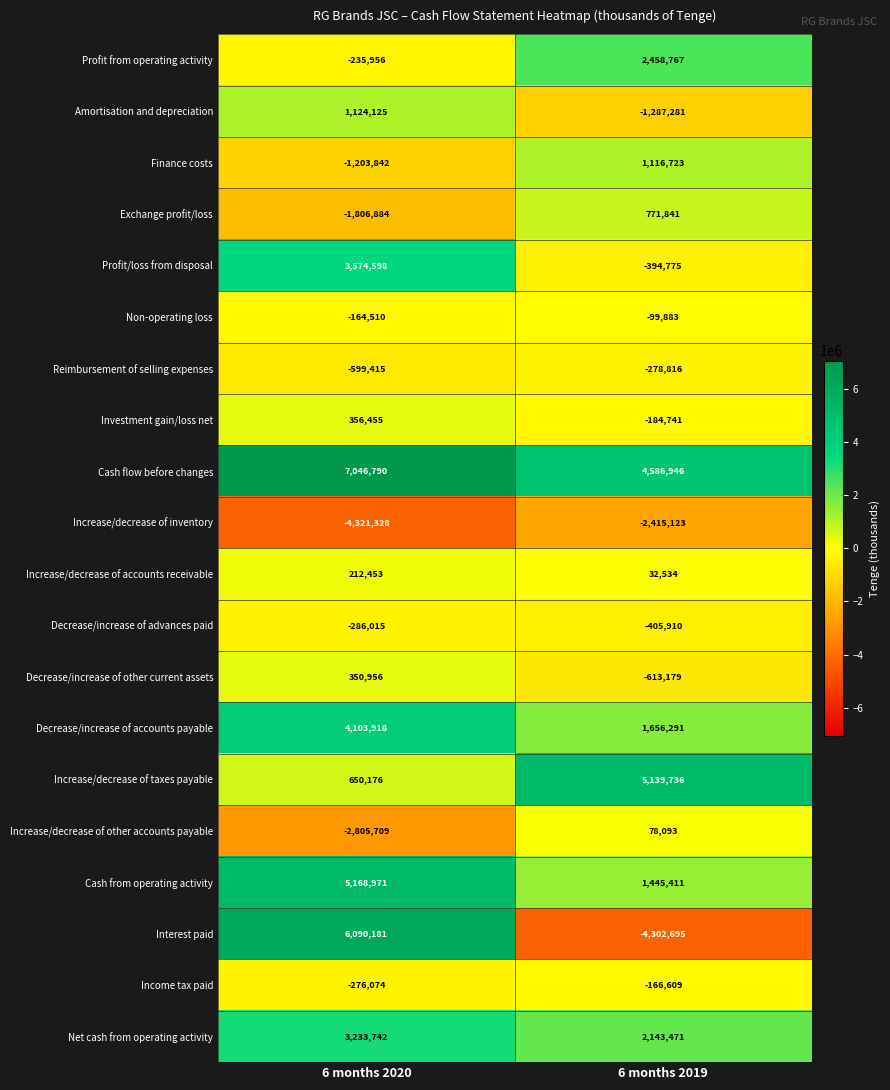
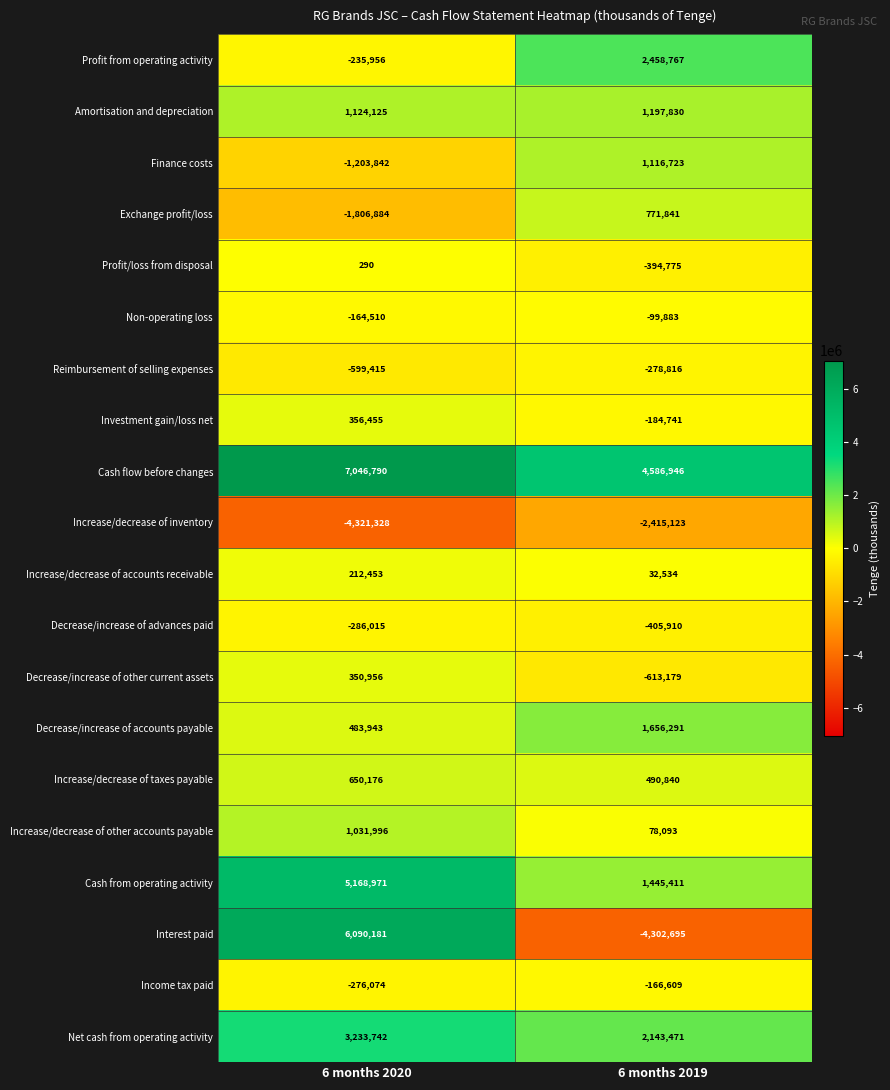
  {
    "Profit from operating activity": {
      "6 months 2020": "-235,956",
      "6 months 2019": "2,458,767"
    },
    "Amortisation and depreciation": {
      "6 months 2020": "1,124,125",
-     "6 months 2019": "-1,287,281"
+     "6 months 2019": "1,197,830"
    },
    "Finance costs": {
      "6 months 2020": "-1,203,842",
      "6 months 2019": "1,116,723"
    },
    "Exchange profit/loss": {
      "6 months 2020": "-1,806,884",
      "6 months 2019": "771,841"
    },
    "Profit/loss from disposal": {
-     "6 months 2020": "3,574,598",
+     "6 months 2020": "290",
      "6 months 2019": "-394,775"
    },
    "Non-operating loss": {
      "6 months 2020": "-164,510",
      "6 months 2019": "-99,883"
    },
    "Reimbursement of selling expenses": {
      "6 months 2020": "-599,415",
      "6 months 2019": "-278,816"
    },
    "Investment gain/loss net": {
      "6 months 2020": "356,455",
      "6 months 2019": "-184,741"
    },
    "Cash flow before changes": {
      "6 months 2020": "7,046,790",
      "6 months 2019": "4,586,946"
    },
    "Increase/decrease of inventory": {
      "6 months 2020": "-4,321,328",
      "6 months 2019": "-2,415,123"
    },
    "Increase/decrease of accounts receivable": {
      "6 months 2020": "212,453",
      "6 months 2019": "32,534"
    },
    "Decrease/increase of advances paid": {
      "6 months 2020": "-286,015",
      "6 months 2019": "-405,910"
    },
    "Decrease/increase of other current assets": {
      "6 months 2020": "350,956",
      "6 months 2019": "-613,179"
    },
    "Decrease/increase of accounts payable": {
-     "6 months 2020": "4,103,918",
+     "6 months 2020": "483,943",
      "6 months 2019": "1,656,291"
    },
    "Increase/decrease of taxes payable": {
      "6 months 2020": "650,176",
-     "6 months 2019": "5,139,736"
+     "6 months 2019": "490,840"
    },
    "Increase/decrease of other accounts payable": {
-     "6 months 2020": "-2,805,709",
+     "6 months 2020": "1,031,996",
      "6 months 2019": "78,093"
    },
    "Cash from operating activity": {
      "6 months 2020": "5,168,971",
      "6 months 2019": "1,445,411"
    },
    "Interest paid": {
      "6 months 2020": "6,090,181",
      "6 months 2019": "-4,302,695"
    },
    "Income tax paid": {
      "6 months 2020": "-276,074",
      "6 months 2019": "-166,609"
    },
    "Net cash from operating activity": {
      "6 months 2020": "3,233,742",
      "6 months 2019": "2,143,471"
    }
  }
